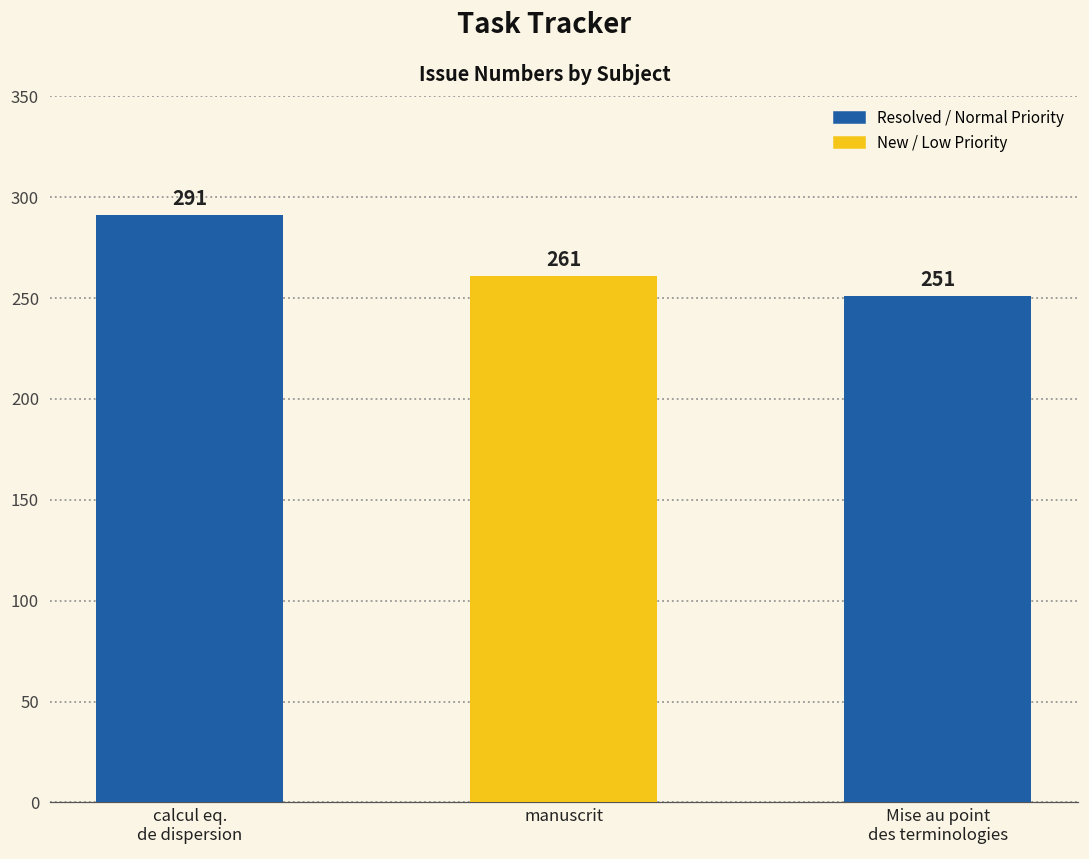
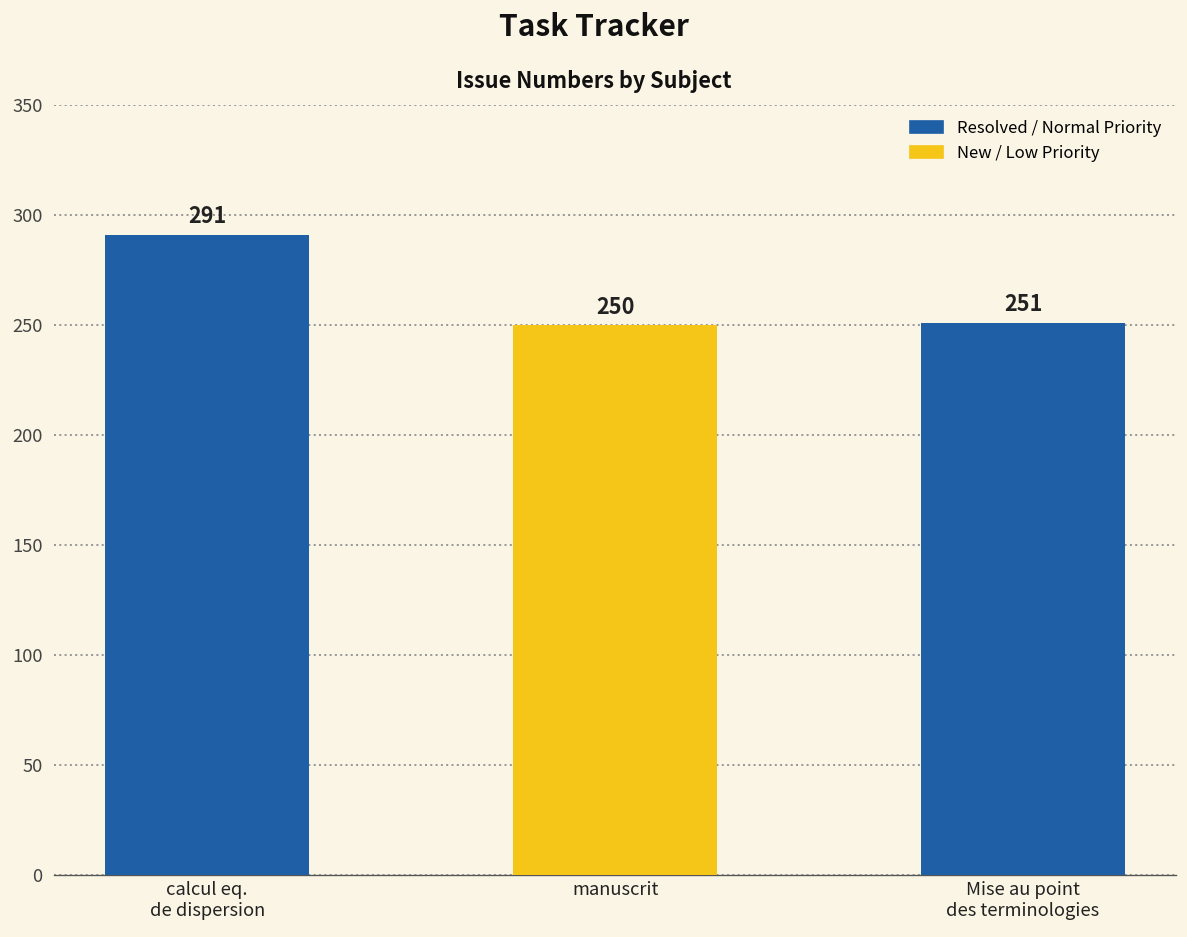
  {
    "calcul eq. de dispersion": 291,
-   "manuscrit": 261,
+   "manuscrit": 250,
    "Mise au point des terminologies": 251
  }
